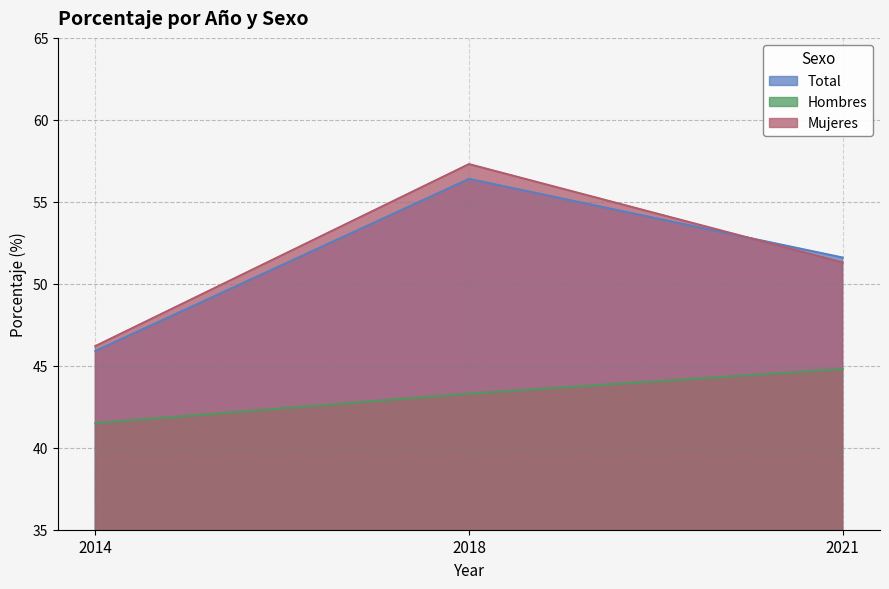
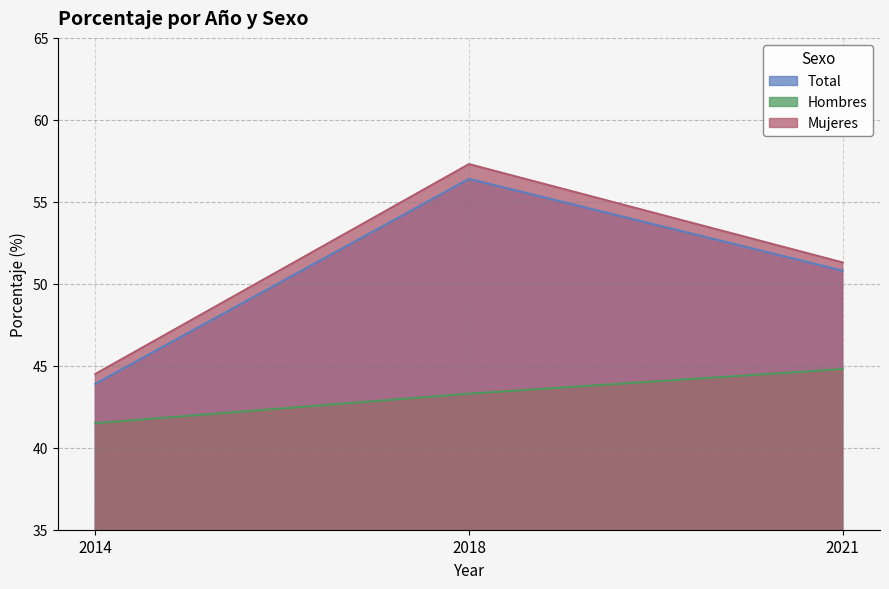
  {
    "Total": {
-     "2014": 45.9,
+     "2014": 43.9,
      "2018": 56.4,
-     "2021": 51.6
+     "2021": 50.8
    },
    "Hombres": {
      "2014": 41.5,
      "2018": 43.3,
      "2021": 44.8
    },
    "Mujeres": {
-     "2014": 46.2,
+     "2014": 44.5,
      "2018": 57.3,
      "2021": 51.3
    }
  }
